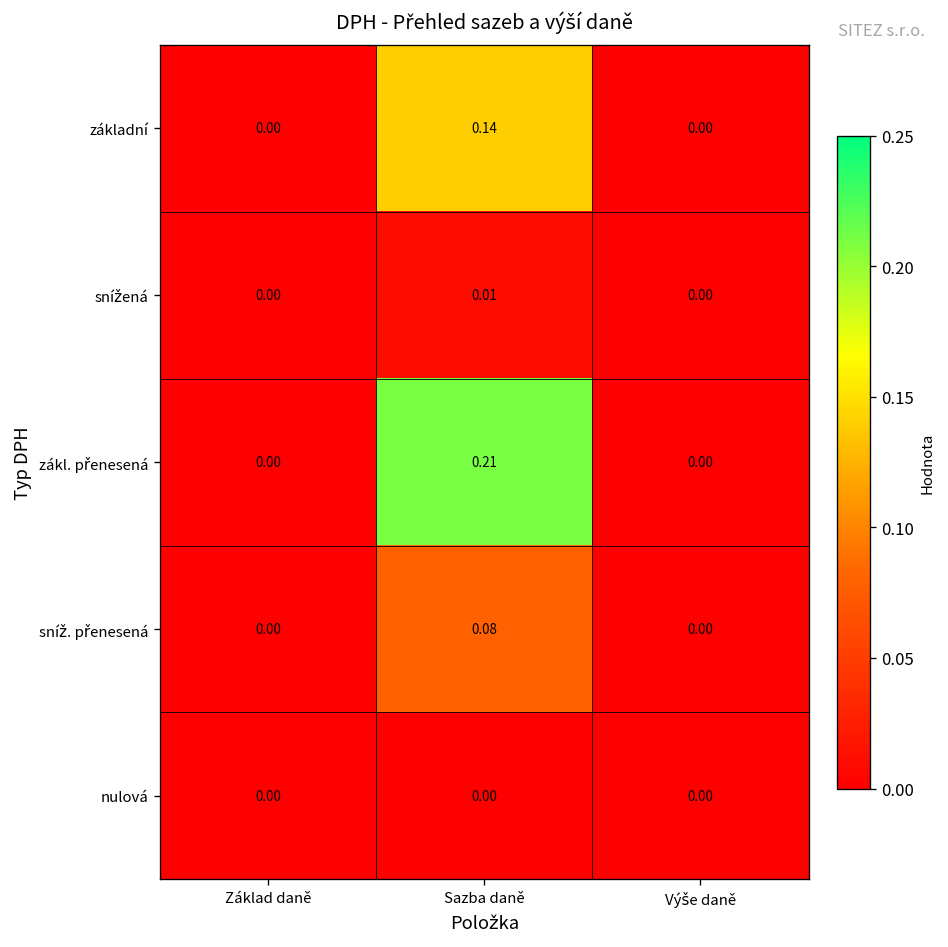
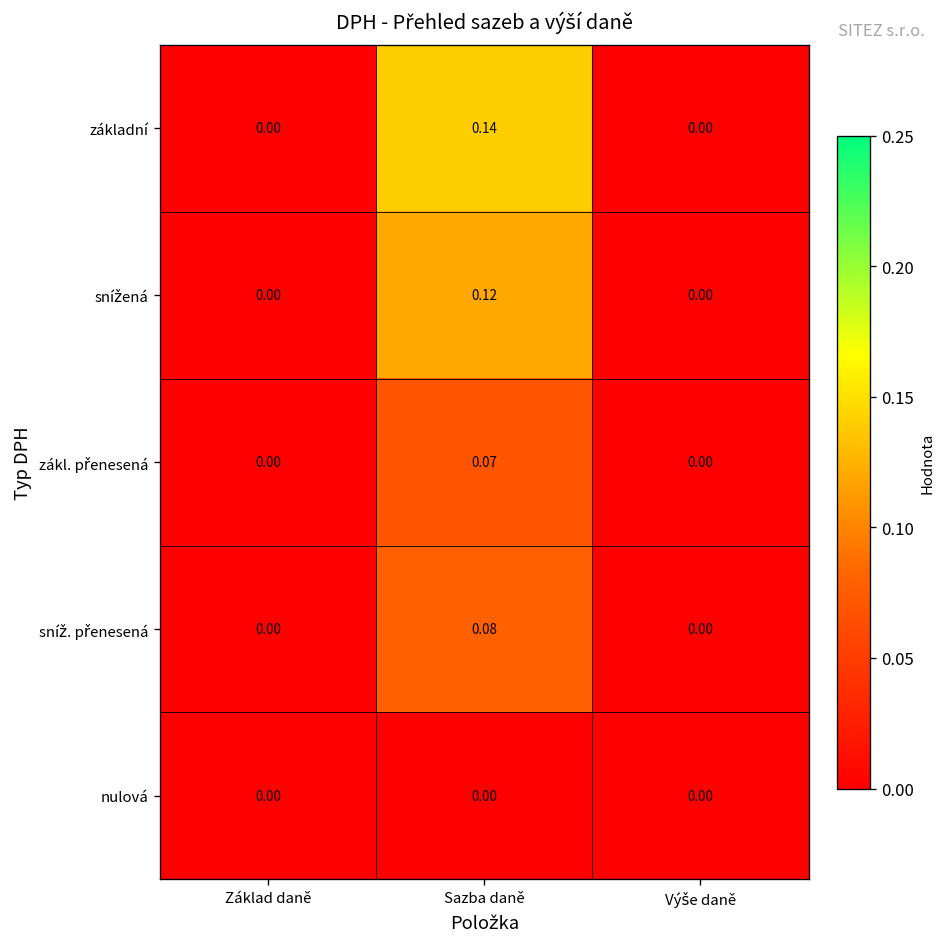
  {
    "základní": {
      "Základ daně": 0.00,
      "Sazba daně": 0.14,
      "Výše daně": 0.00
    },
    "snížená": {
      "Základ daně": 0.00,
-     "Sazba daně": 0.01,
+     "Sazba daně": 0.12,
      "Výše daně": 0.00
    },
    "zákl. přenesená": {
      "Základ daně": 0.00,
-     "Sazba daně": 0.21,
+     "Sazba daně": 0.07,
      "Výše daně": 0.00
    },
    "sníž. přenesená": {
      "Základ daně": 0.00,
      "Sazba daně": 0.08,
      "Výše daně": 0.00
    },
    "nulová": {
      "Základ daně": 0.00,
      "Sazba daně": 0.00,
      "Výše daně": 0.00
    }
  }
